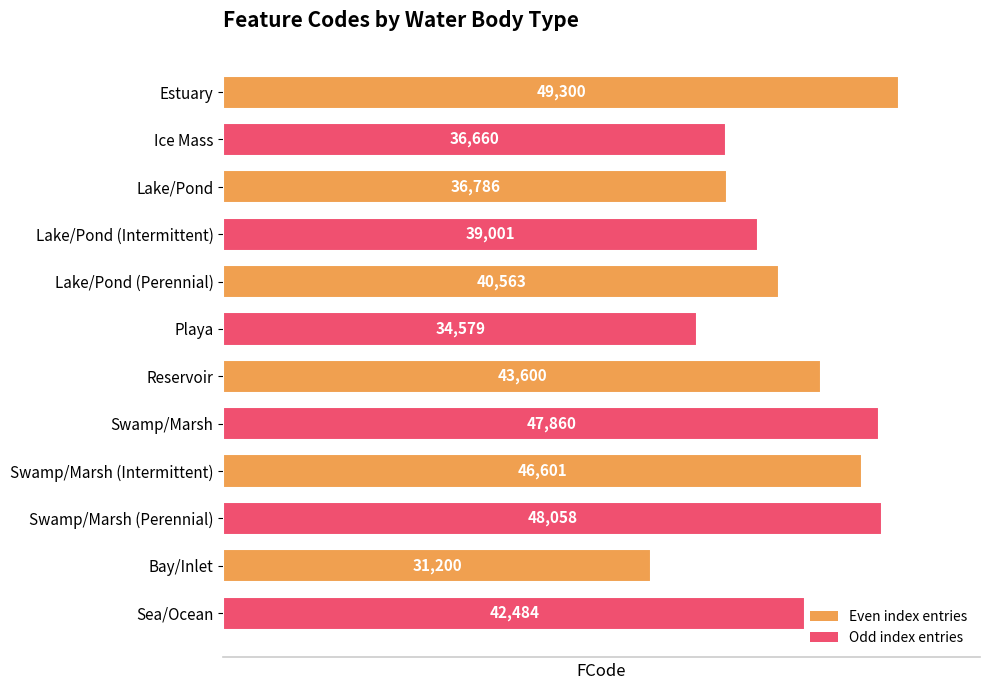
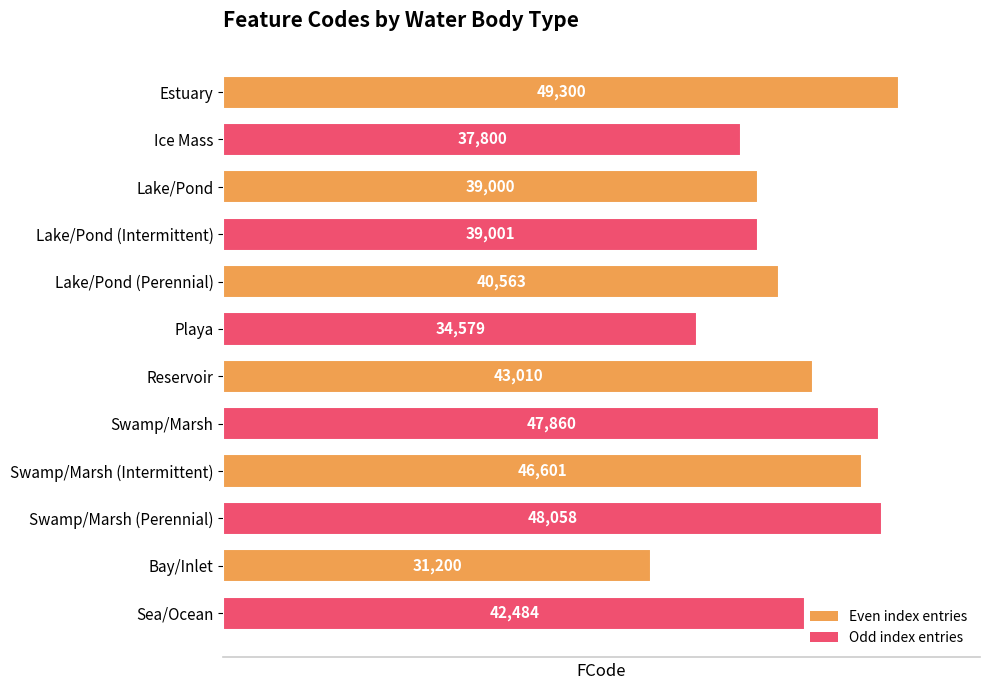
  {
    "Estuary": "49,300",
-   "Ice Mass": "36,660",
-   "Lake/Pond": "36,786",
+   "Ice Mass": "37,800",
+   "Lake/Pond": "39,000",
    "Lake/Pond (Intermittent)": "39,001",
    "Lake/Pond (Perennial)": "40,563",
    "Playa": "34,579",
-   "Reservoir": "43,600",
+   "Reservoir": "43,010",
    "Swamp/Marsh": "47,860",
    "Swamp/Marsh (Intermittent)": "46,601",
    "Swamp/Marsh (Perennial)": "48,058",
    "Bay/Inlet": "31,200",
    "Sea/Ocean": "42,484"
  }
